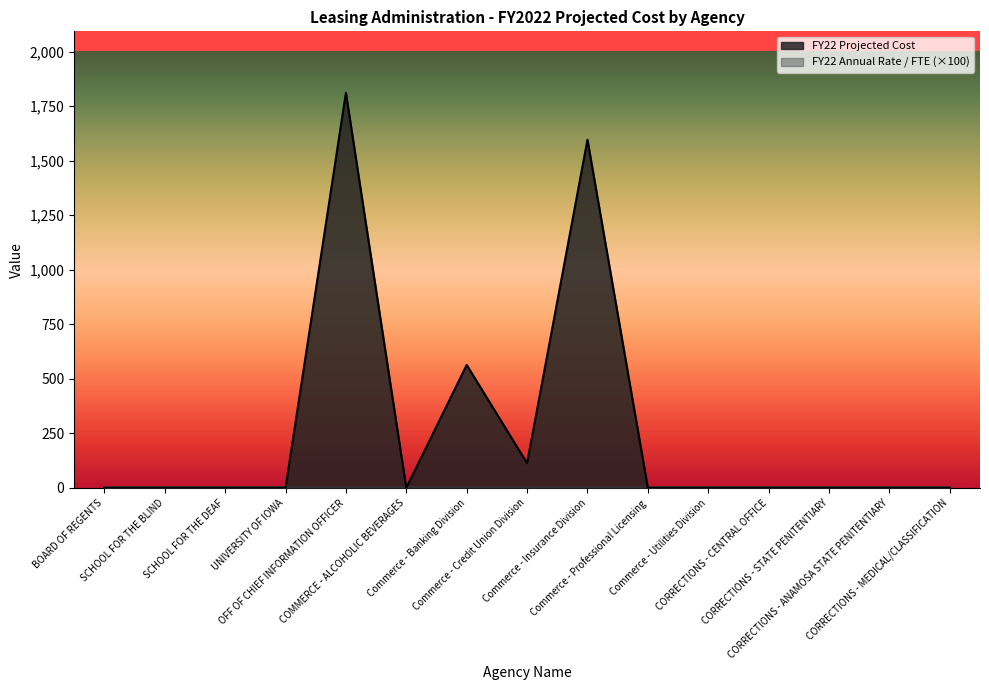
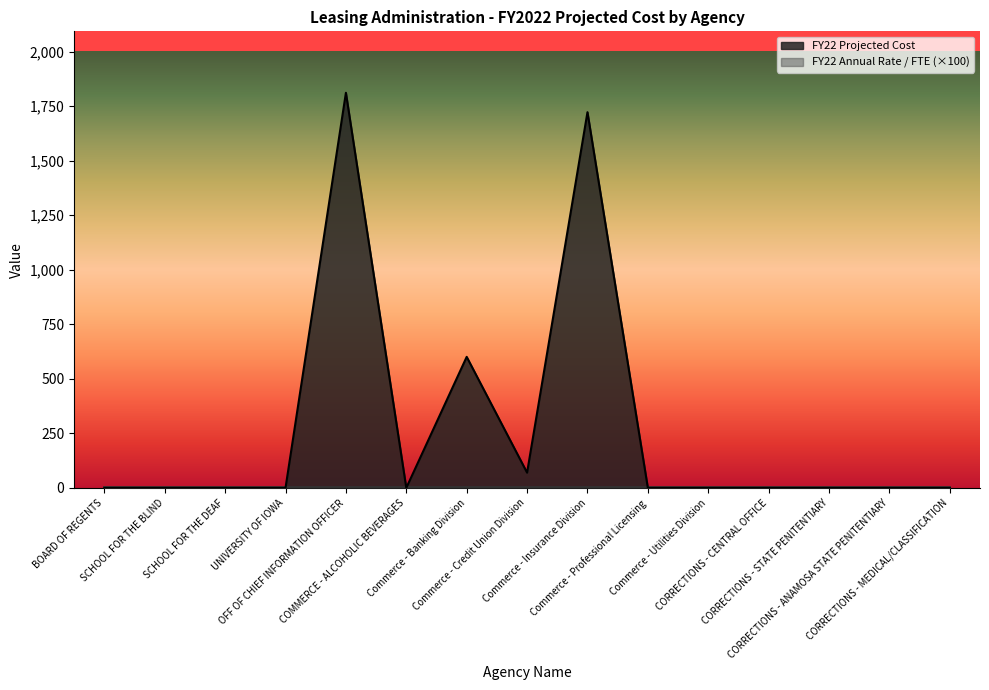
  {
    "FY22 Projected Cost": {
      "OFF OF CHIEF INFORMATION OFFICER": "1,810",
-     "Commerce - Banking Division": "560",
-     "Commerce - Credit Union Division": "110",
-     "Commerce - Insurance Division": "1,600"
+     "Commerce - Banking Division": "600",
+     "Commerce - Credit Union Division": "70",
+     "Commerce - Insurance Division": "1,720"
    },
    "FY22 Annual Rate / FTE (×100)": {
      "OFF OF CHIEF INFORMATION OFFICER": "10",
      "Commerce - Banking Division": "10",
      "Commerce - Credit Union Division": "10",
      "Commerce - Insurance Division": "10"
    }
  }
